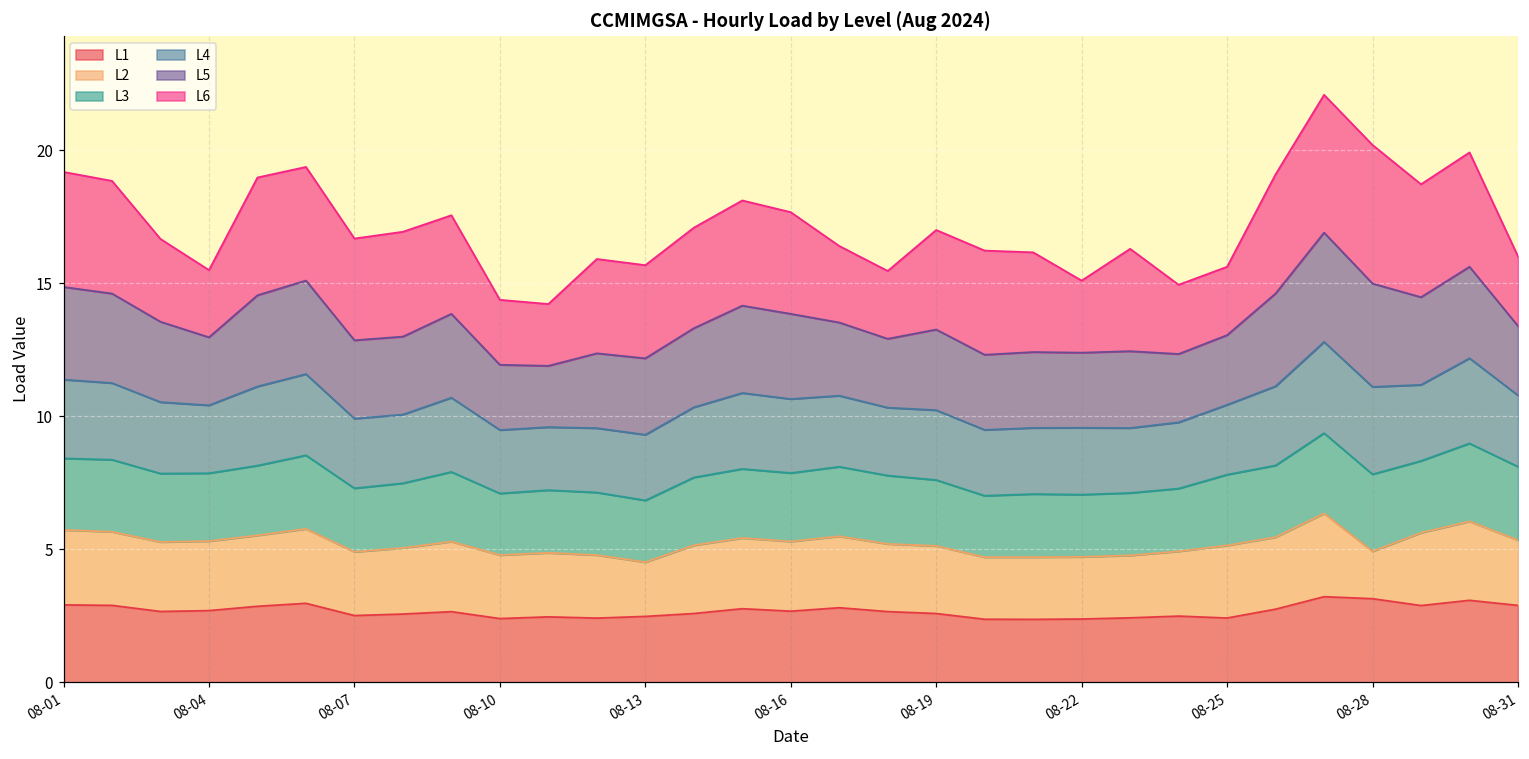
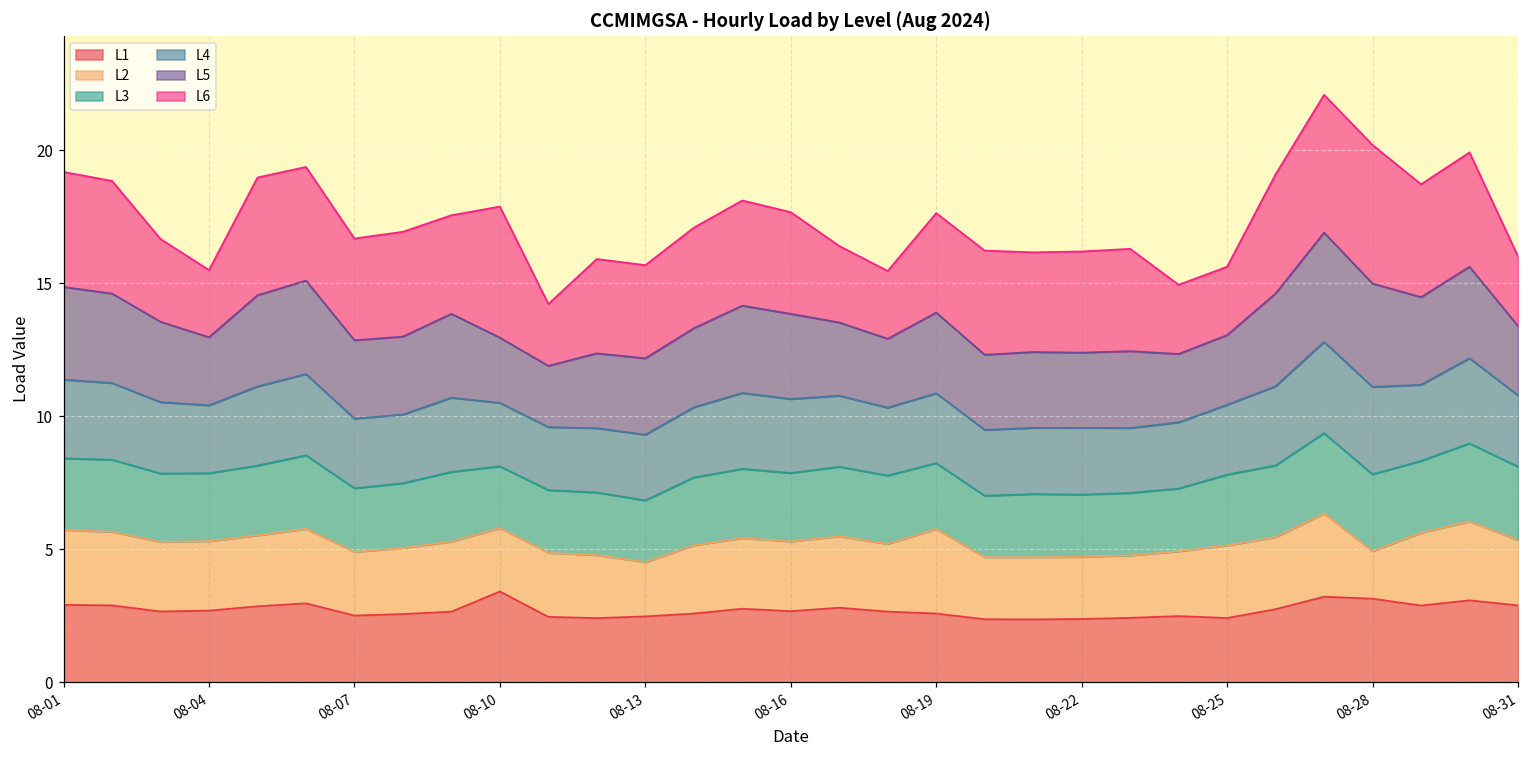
  {
    "L1": {
      "08-01": 2.9,
      "08-04": 2.7,
      "08-07": 2.5,
-     "08-10": 2.4,
+     "08-10": 3.4,
      "08-13": 2.5,
      "08-16": 2.7,
      "08-19": 2.6,
      "08-22": 2.4,
      "08-25": 2.4,
      "08-28": 3.1,
      "08-31": 2.9
    },
    "L2": {
      "08-01": 2.8,
      "08-04": 2.6,
      "08-07": 2.4,
      "08-10": 2.4,
      "08-13": 2.0,
      "08-16": 2.6,
-     "08-19": 2.5,
+     "08-19": 3.2,
      "08-22": 2.3,
      "08-25": 2.7,
      "08-28": 1.8,
      "08-31": 2.5
    },
    "L6": {
      "08-01": 4.3,
      "08-04": 2.5,
      "08-07": 3.8,
-     "08-10": 2.4,
+     "08-10": 4.9,
      "08-13": 3.5,
      "08-16": 3.8,
      "08-19": 3.7,
-     "08-22": 2.7,
+     "08-22": 3.8,
      "08-25": 2.6,
      "08-28": 5.2,
      "08-31": 2.6
    }
  }
